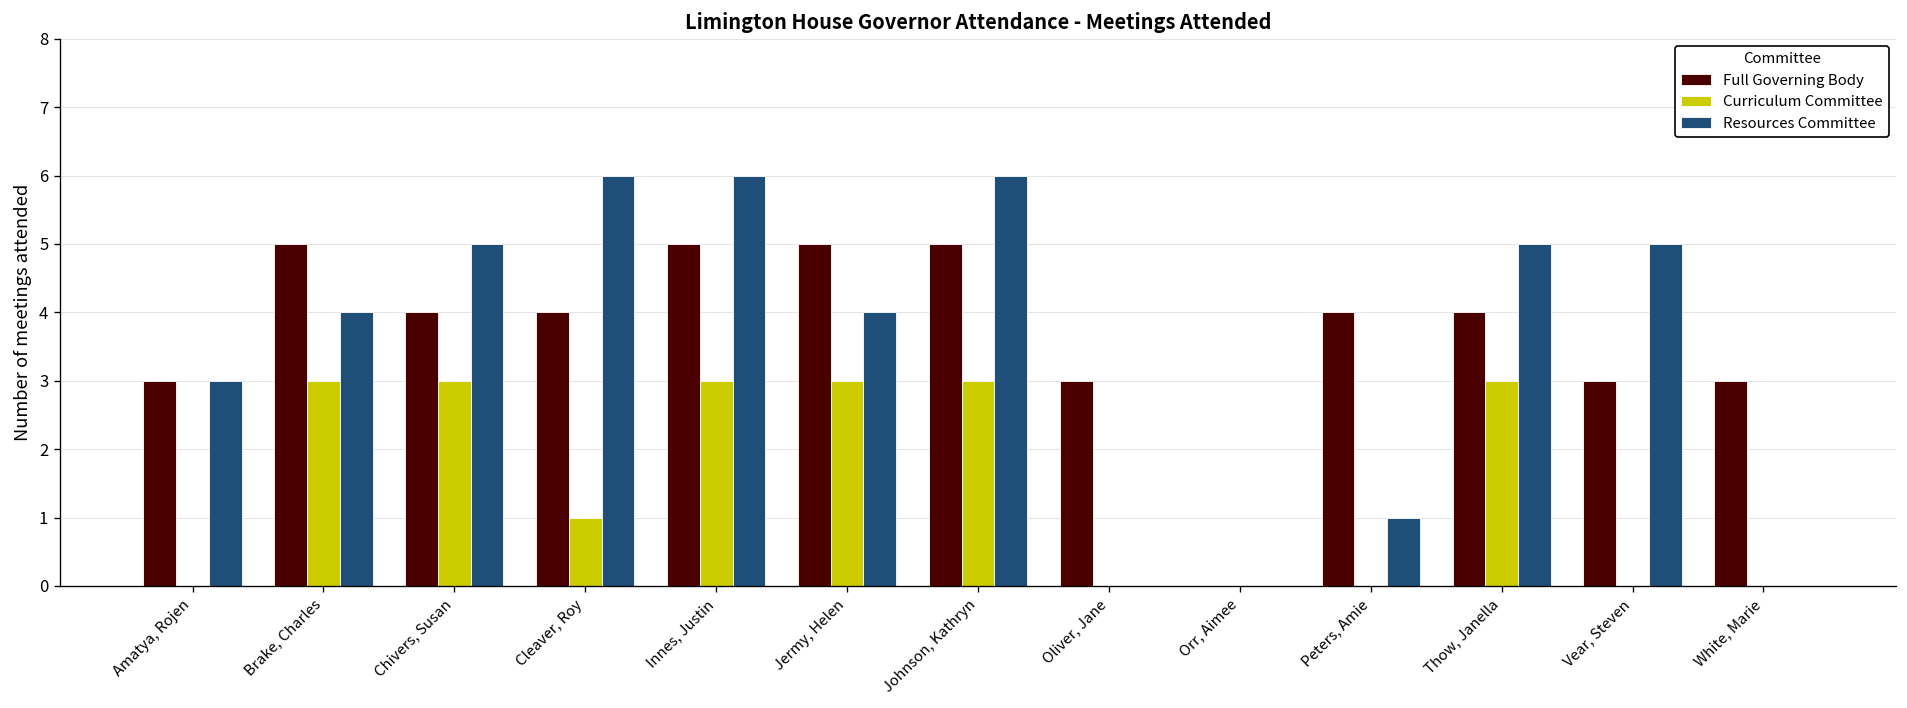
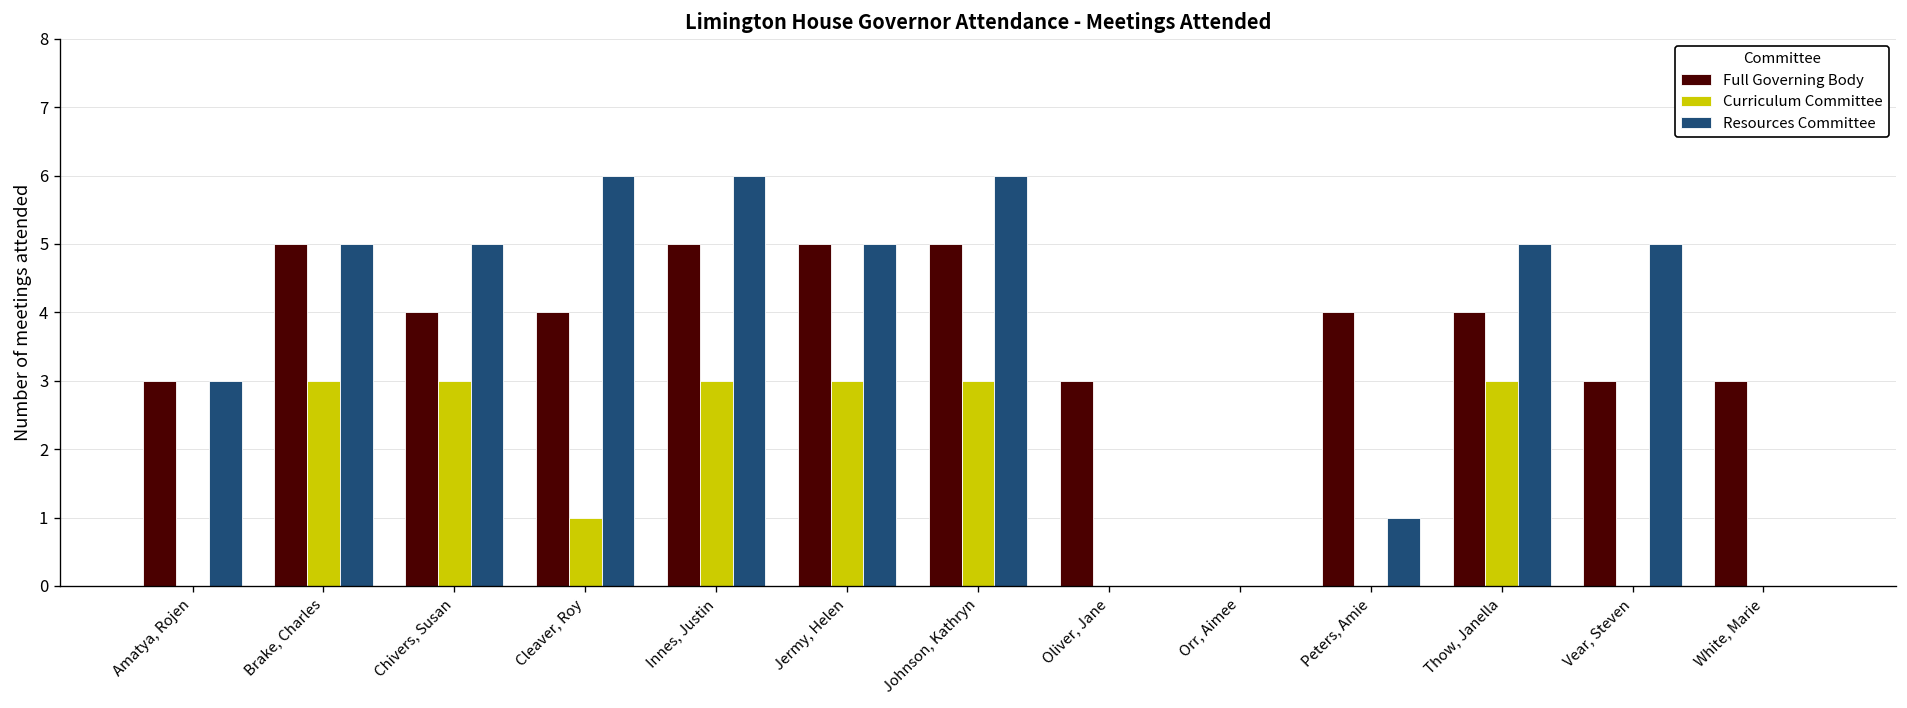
  {
    "Full Governing Body": {
      "Amatya, Rojen": 3,
      "Brake, Charles": 5,
      "Chivers, Susan": 4,
      "Cleaver, Roy": 4,
      "Innes, Justin": 5,
      "Jermy, Helen": 5,
      "Johnson, Kathryn": 5,
      "Oliver, Jane": 3,
      "Orr, Aimee": 0,
      "Peters, Amie": 4,
      "Thow, Janella": 4,
      "Vear, Steven": 3,
      "White, Marie": 3
    },
    "Curriculum Committee": {
      "Amatya, Rojen": 0,
      "Brake, Charles": 3,
      "Chivers, Susan": 3,
      "Cleaver, Roy": 1,
      "Innes, Justin": 3,
      "Jermy, Helen": 3,
      "Johnson, Kathryn": 3,
      "Oliver, Jane": 0,
      "Orr, Aimee": 0,
      "Peters, Amie": 0,
      "Thow, Janella": 3,
      "Vear, Steven": 0,
      "White, Marie": 0
    },
    "Resources Committee": {
      "Amatya, Rojen": 3,
-     "Brake, Charles": 4,
+     "Brake, Charles": 5,
      "Chivers, Susan": 5,
      "Cleaver, Roy": 6,
      "Innes, Justin": 6,
-     "Jermy, Helen": 4,
+     "Jermy, Helen": 5,
      "Johnson, Kathryn": 6,
      "Oliver, Jane": 0,
      "Orr, Aimee": 0,
      "Peters, Amie": 1,
      "Thow, Janella": 5,
      "Vear, Steven": 5,
      "White, Marie": 0
    }
  }
